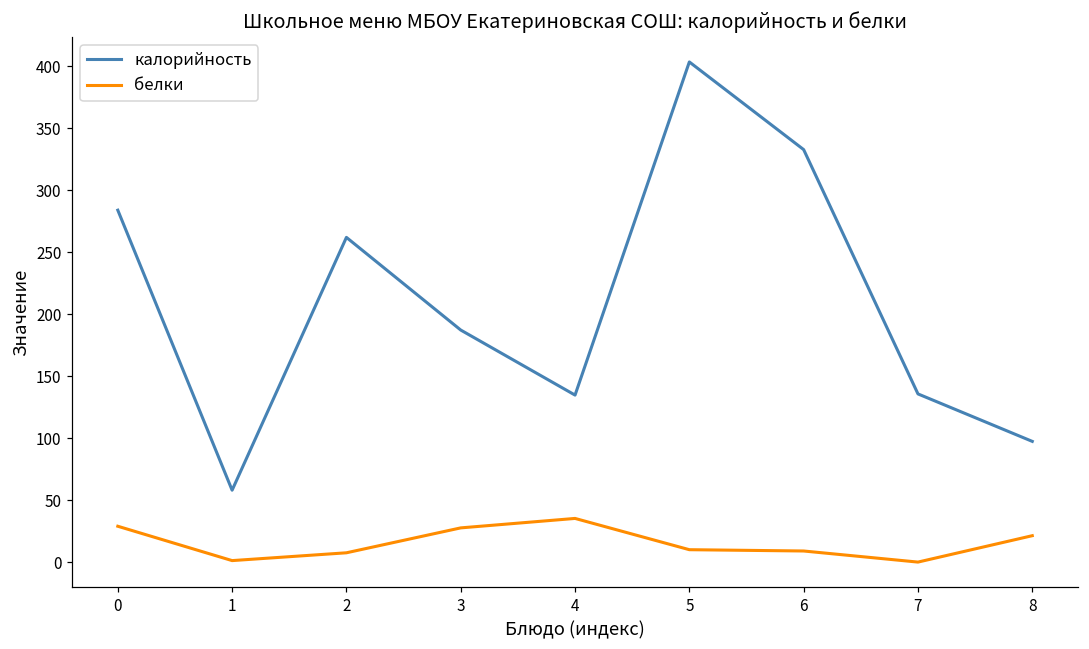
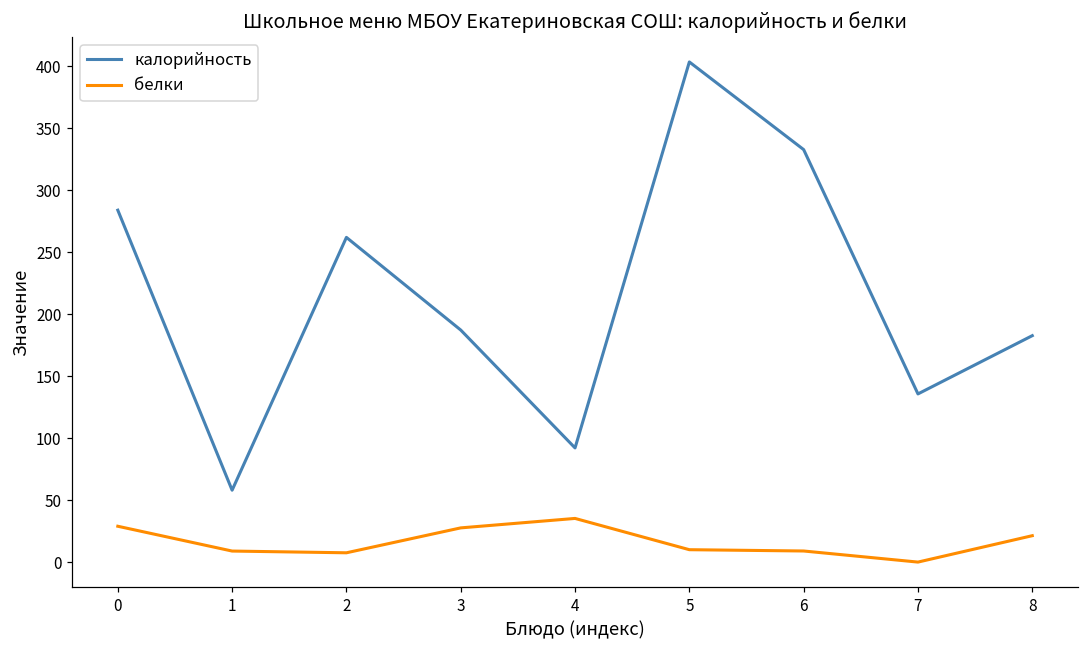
  {
    "калорийность": {
      "0": 284,
      "1": 58,
      "2": 262,
      "3": 187,
-     "4": 135,
+     "4": 92,
      "5": 404,
      "6": 333,
      "7": 136,
-     "8": 97
+     "8": 183
    },
    "белки": {
      "0": 29,
-     "1": 1,
+     "1": 9,
      "2": 8,
      "3": 28,
      "4": 35,
      "5": 10,
      "6": 9,
      "7": 0,
      "8": 21
    }
  }
